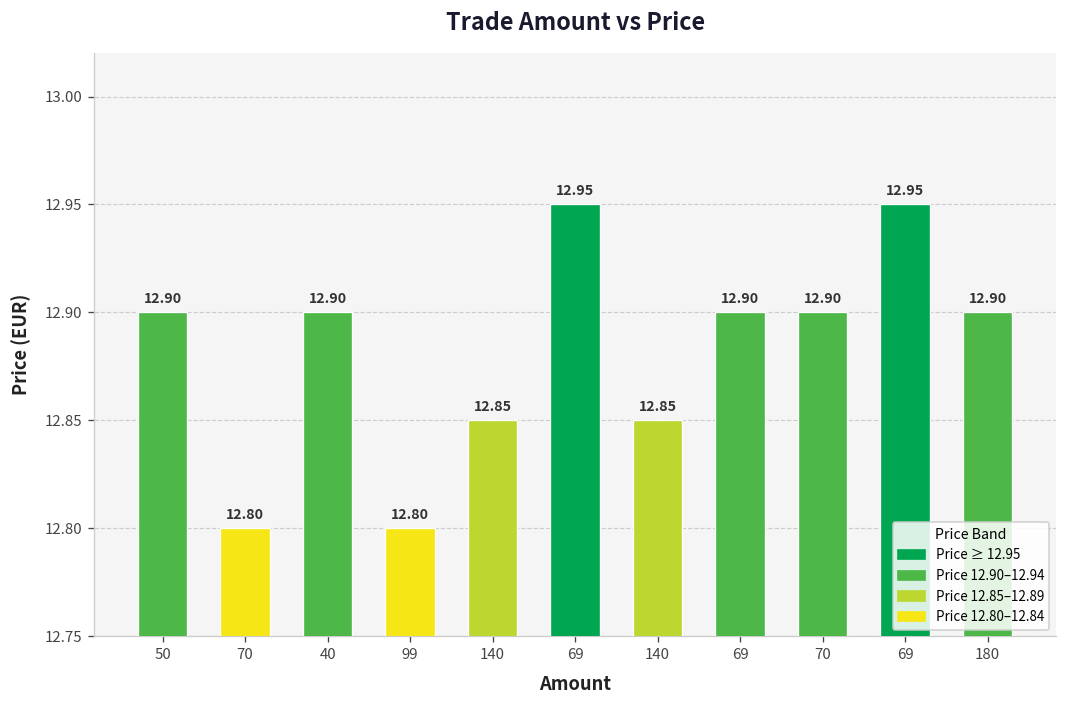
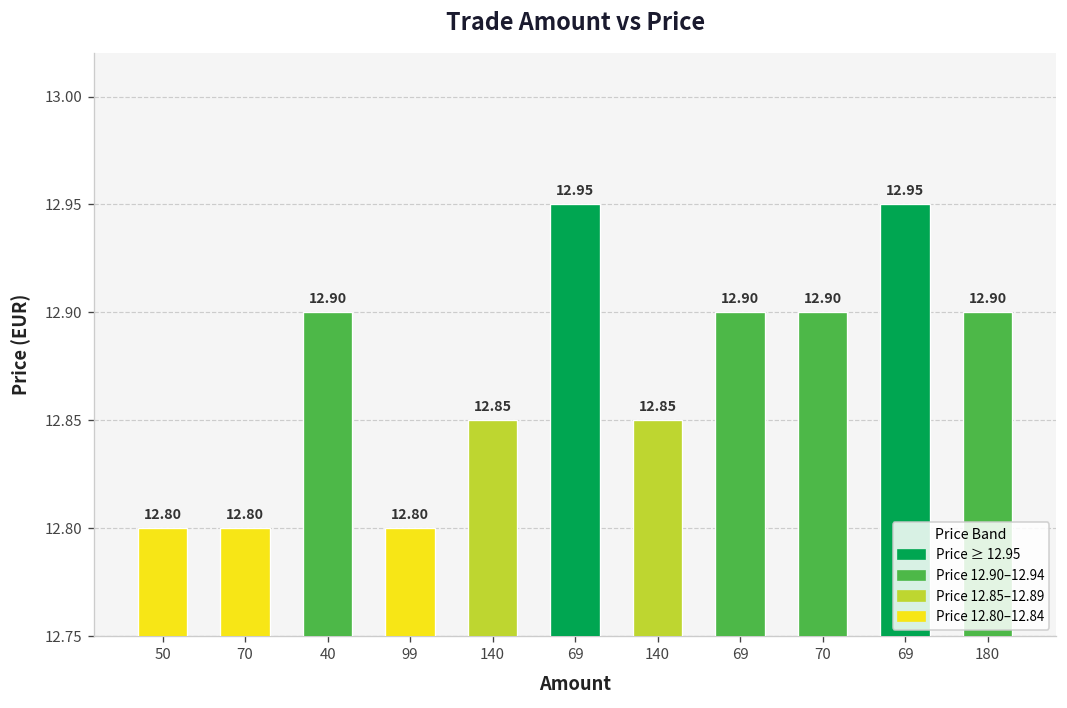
  {
-   "50": 12.90,
+   "50": 12.80,
    "40": 12.90,
    "99": 12.80,
    "180": 12.90
  }
